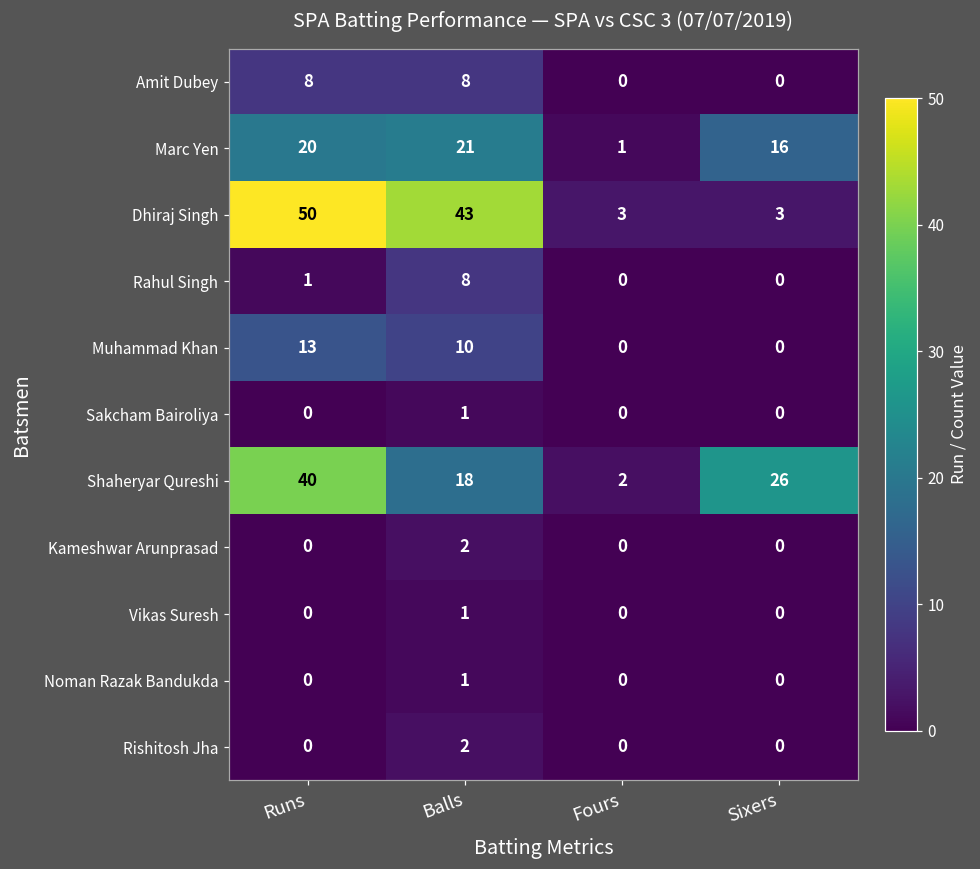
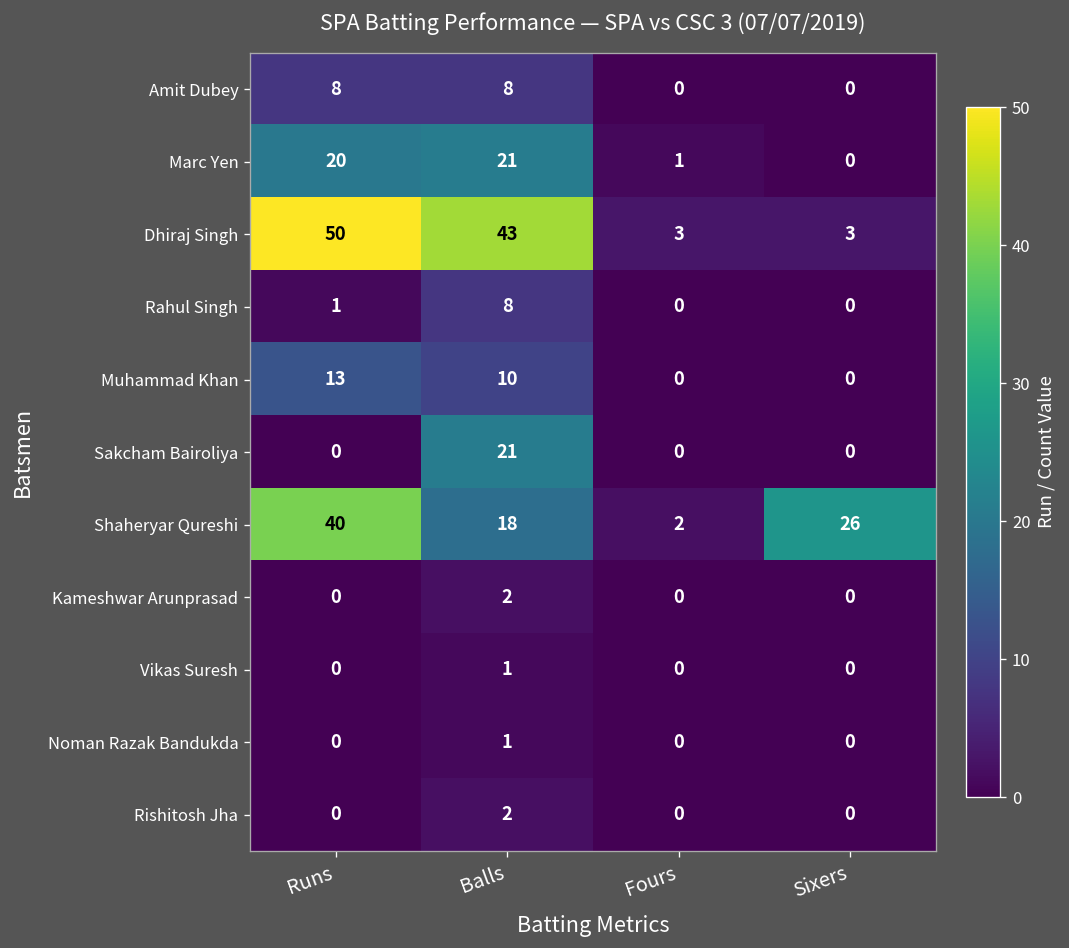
  {
    "Amit Dubey": {
      "Runs": 8,
      "Balls": 8,
      "Fours": 0,
      "Sixers": 0
    },
    "Marc Yen": {
      "Runs": 20,
      "Balls": 21,
      "Fours": 1,
-     "Sixers": 16
+     "Sixers": 0
    },
    "Dhiraj Singh": {
      "Runs": 50,
      "Balls": 43,
      "Fours": 3,
      "Sixers": 3
    },
    "Rahul Singh": {
      "Runs": 1,
      "Balls": 8,
      "Fours": 0,
      "Sixers": 0
    },
    "Muhammad Khan": {
      "Runs": 13,
      "Balls": 10,
      "Fours": 0,
      "Sixers": 0
    },
    "Sakcham Bairoliya": {
      "Runs": 0,
-     "Balls": 1,
+     "Balls": 21,
      "Fours": 0,
      "Sixers": 0
    },
    "Shaheryar Qureshi": {
      "Runs": 40,
      "Balls": 18,
      "Fours": 2,
      "Sixers": 26
    },
    "Kameshwar Arunprasad": {
      "Runs": 0,
      "Balls": 2,
      "Fours": 0,
      "Sixers": 0
    },
    "Vikas Suresh": {
      "Runs": 0,
      "Balls": 1,
      "Fours": 0,
      "Sixers": 0
    },
    "Noman Razak Bandukda": {
      "Runs": 0,
      "Balls": 1,
      "Fours": 0,
      "Sixers": 0
    },
    "Rishitosh Jha": {
      "Runs": 0,
      "Balls": 2,
      "Fours": 0,
      "Sixers": 0
    }
  }
